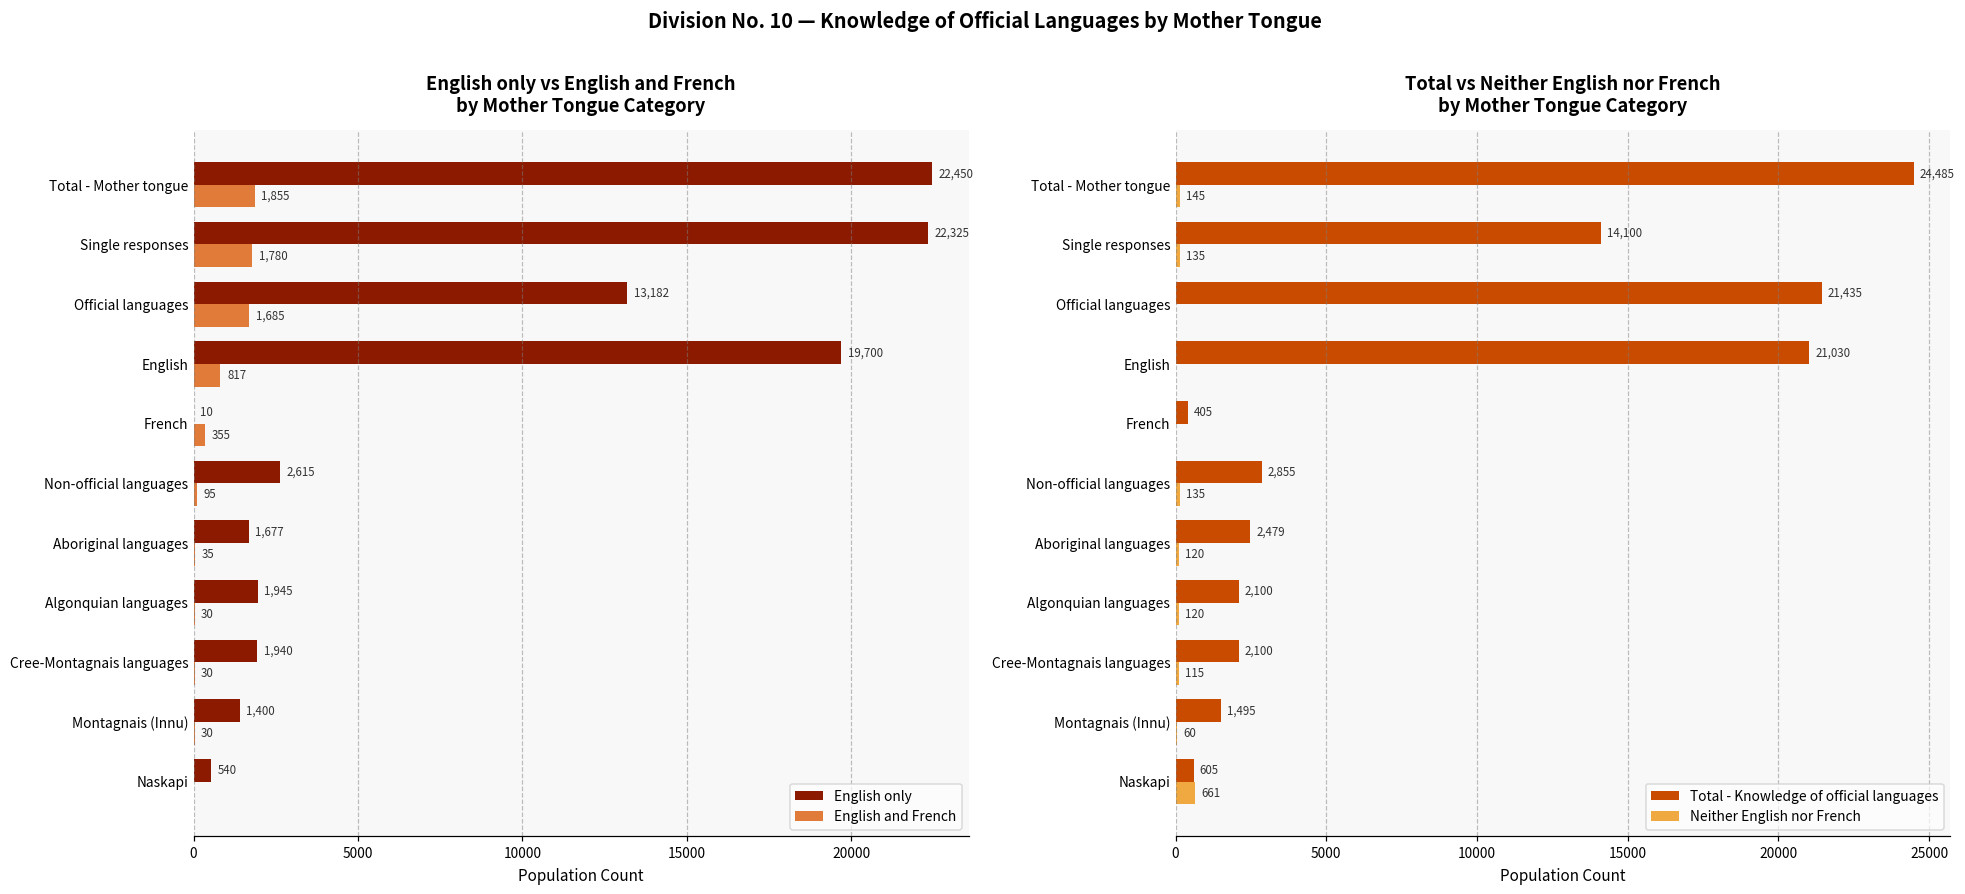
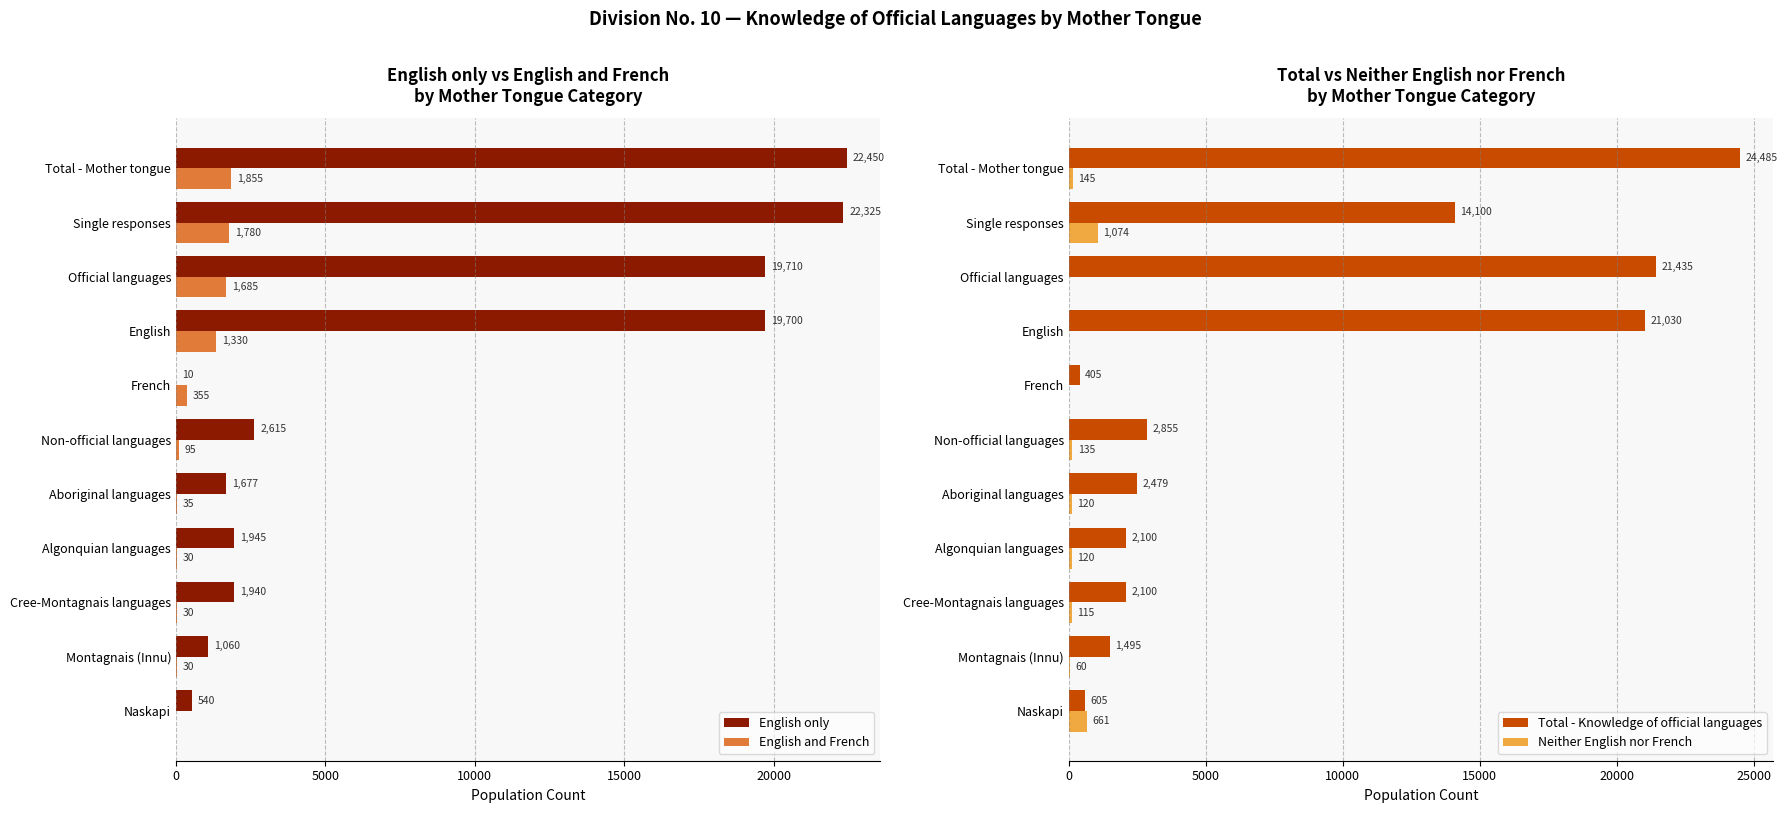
  {
    "English only vs English and French by Mother Tongue Category": {
      "English only": {
        "Total - Mother tongue": "22,450",
        "Single responses": "22,325",
-       "Official languages": "13,182",
+       "Official languages": "19,710",
        "English": "19,700",
        "French": "10",
        "Non-official languages": "2,615",
        "Aboriginal languages": "1,677",
        "Algonquian languages": "1,945",
        "Cree-Montagnais languages": "1,940",
-       "Montagnais (Innu)": "1,400",
+       "Montagnais (Innu)": "1,060",
        "Naskapi": "540"
      },
      "English and French": {
        "Total - Mother tongue": "1,855",
        "Single responses": "1,780",
        "Official languages": "1,685",
-       "English": "817",
+       "English": "1,330",
        "French": "355",
        "Non-official languages": "95",
        "Aboriginal languages": "35",
        "Algonquian languages": "30",
        "Cree-Montagnais languages": "30",
        "Montagnais (Innu)": "30"
      }
    },
    "Total vs Neither English nor French by Mother Tongue Category": {
      "Total - Knowledge of official languages": {
        "Total - Mother tongue": "24,485",
        "Single responses": "14,100",
        "Official languages": "21,435",
        "English": "21,030",
        "French": "405",
        "Non-official languages": "2,855",
        "Aboriginal languages": "2,479",
        "Algonquian languages": "2,100",
        "Cree-Montagnais languages": "2,100",
        "Montagnais (Innu)": "1,495",
        "Naskapi": "605"
      },
      "Neither English nor French": {
        "Total - Mother tongue": "145",
-       "Single responses": "135",
+       "Single responses": "1,074",
        "Non-official languages": "135",
        "Aboriginal languages": "120",
        "Algonquian languages": "120",
        "Cree-Montagnais languages": "115",
        "Montagnais (Innu)": "60",
        "Naskapi": "661"
      }
    }
  }
